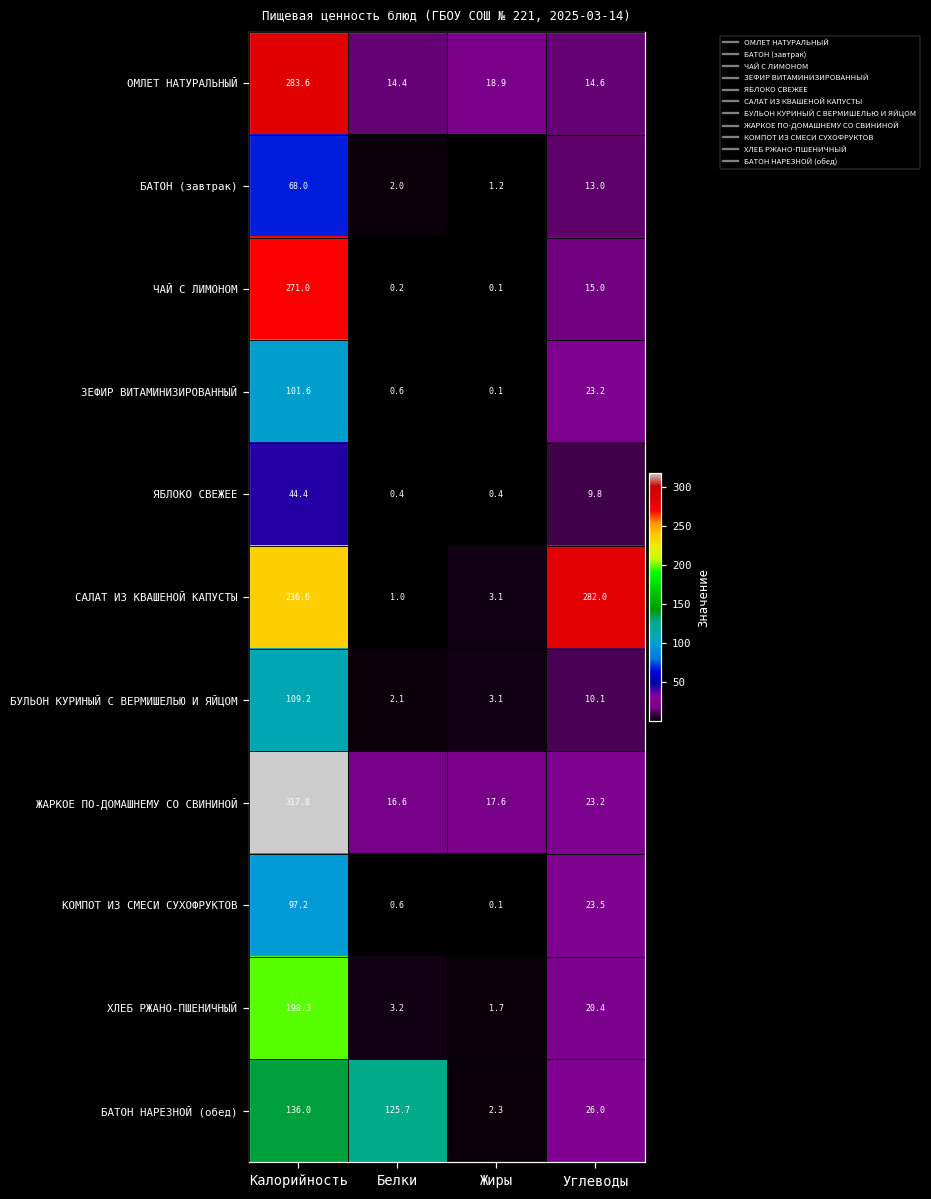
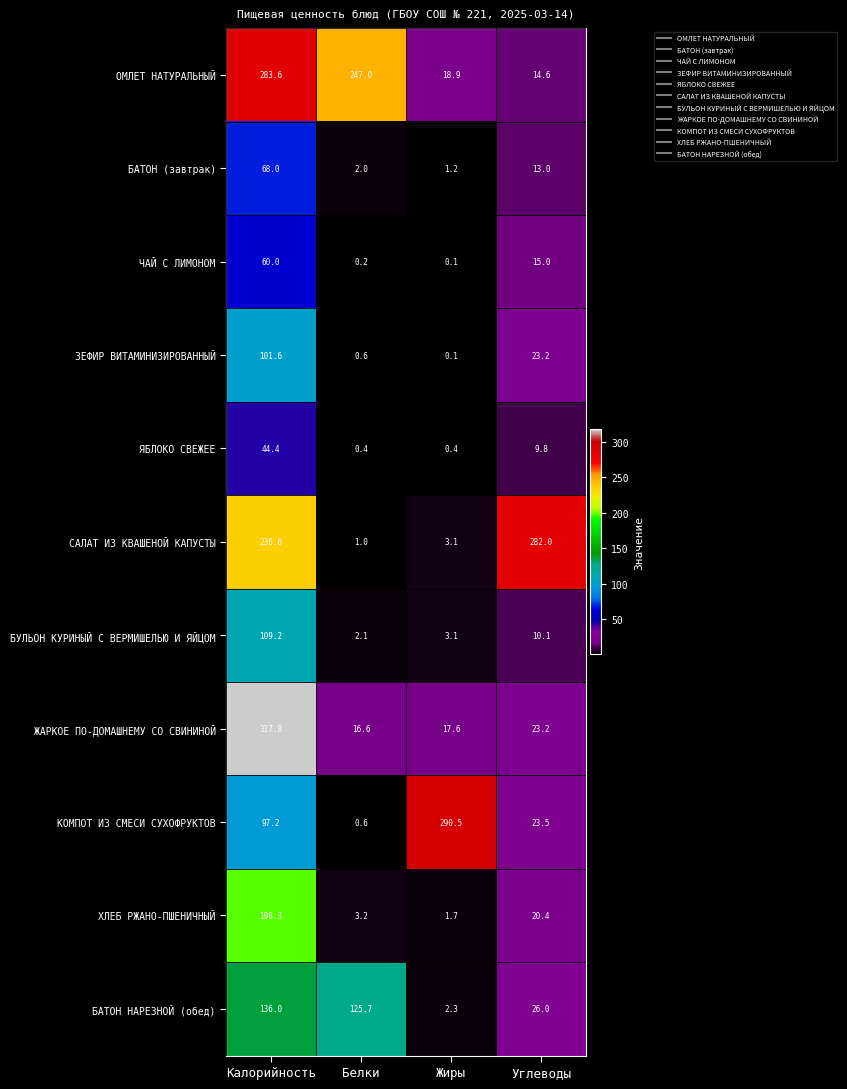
  {
    "ОМЛЕТ НАТУРАЛЬНЫЙ": {
      "Калорийность": 283.6,
-     "Белки": 14.4,
+     "Белки": 247.0,
      "Жиры": 18.9,
      "Углеводы": 14.6
    },
    "БАТОН (завтрак)": {
      "Калорийность": 68.0,
      "Белки": 2.0,
      "Жиры": 1.2,
      "Углеводы": 13.0
    },
    "ЧАЙ С ЛИМОНОМ": {
-     "Калорийность": 271.0,
+     "Калорийность": 60.0,
      "Белки": 0.2,
      "Жиры": 0.1,
      "Углеводы": 15.0
    },
    "ЗЕФИР ВИТАМИНИЗИРОВАННЫЙ": {
      "Калорийность": 101.6,
      "Белки": 0.6,
      "Жиры": 0.1,
      "Углеводы": 23.2
    },
    "ЯБЛОКО СВЕЖЕЕ": {
      "Калорийность": 44.4,
      "Белки": 0.4,
      "Жиры": 0.4,
      "Углеводы": 9.8
    },
    "САЛАТ ИЗ КВАШЕНОЙ КАПУСТЫ": {
      "Калорийность": 236.6,
      "Белки": 1.0,
      "Жиры": 3.1,
      "Углеводы": 282.0
    },
    "БУЛЬОН КУРИНЫЙ С ВЕРМИШЕЛЬЮ И ЯЙЦОМ": {
      "Калорийность": 109.2,
      "Белки": 2.1,
      "Жиры": 3.1,
      "Углеводы": 10.1
    },
    "ЖАРКОЕ ПО-ДОМАШНЕМУ СО СВИНИНОЙ": {
      "Калорийность": 317.8,
      "Белки": 16.6,
      "Жиры": 17.6,
      "Углеводы": 23.2
    },
    "КОМПОТ ИЗ СМЕСИ СУХОФРУКТОВ": {
      "Калорийность": 97.2,
      "Белки": 0.6,
-     "Жиры": 0.1,
+     "Жиры": 290.5,
      "Углеводы": 23.5
    },
    "ХЛЕБ РЖАНО-ПШЕНИЧНЫЙ": {
      "Калорийность": 198.3,
      "Белки": 3.2,
      "Жиры": 1.7,
      "Углеводы": 20.4
    },
    "БАТОН НАРЕЗНОЙ (обед)": {
      "Калорийность": 136.0,
      "Белки": 125.7,
      "Жиры": 2.3,
      "Углеводы": 26.0
    }
  }
